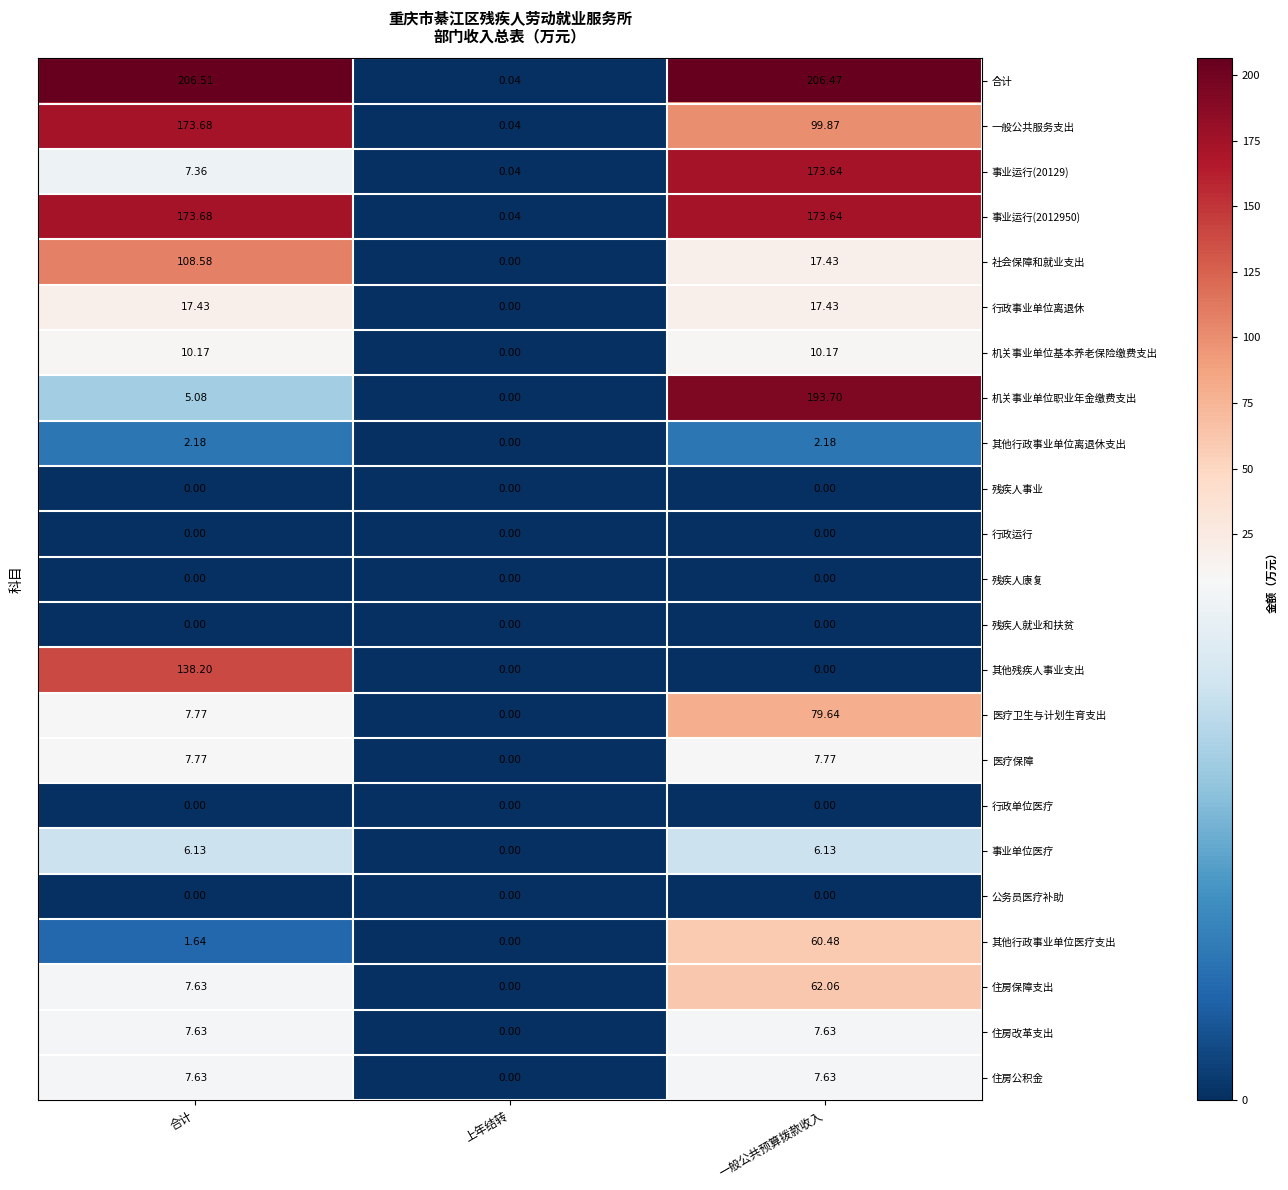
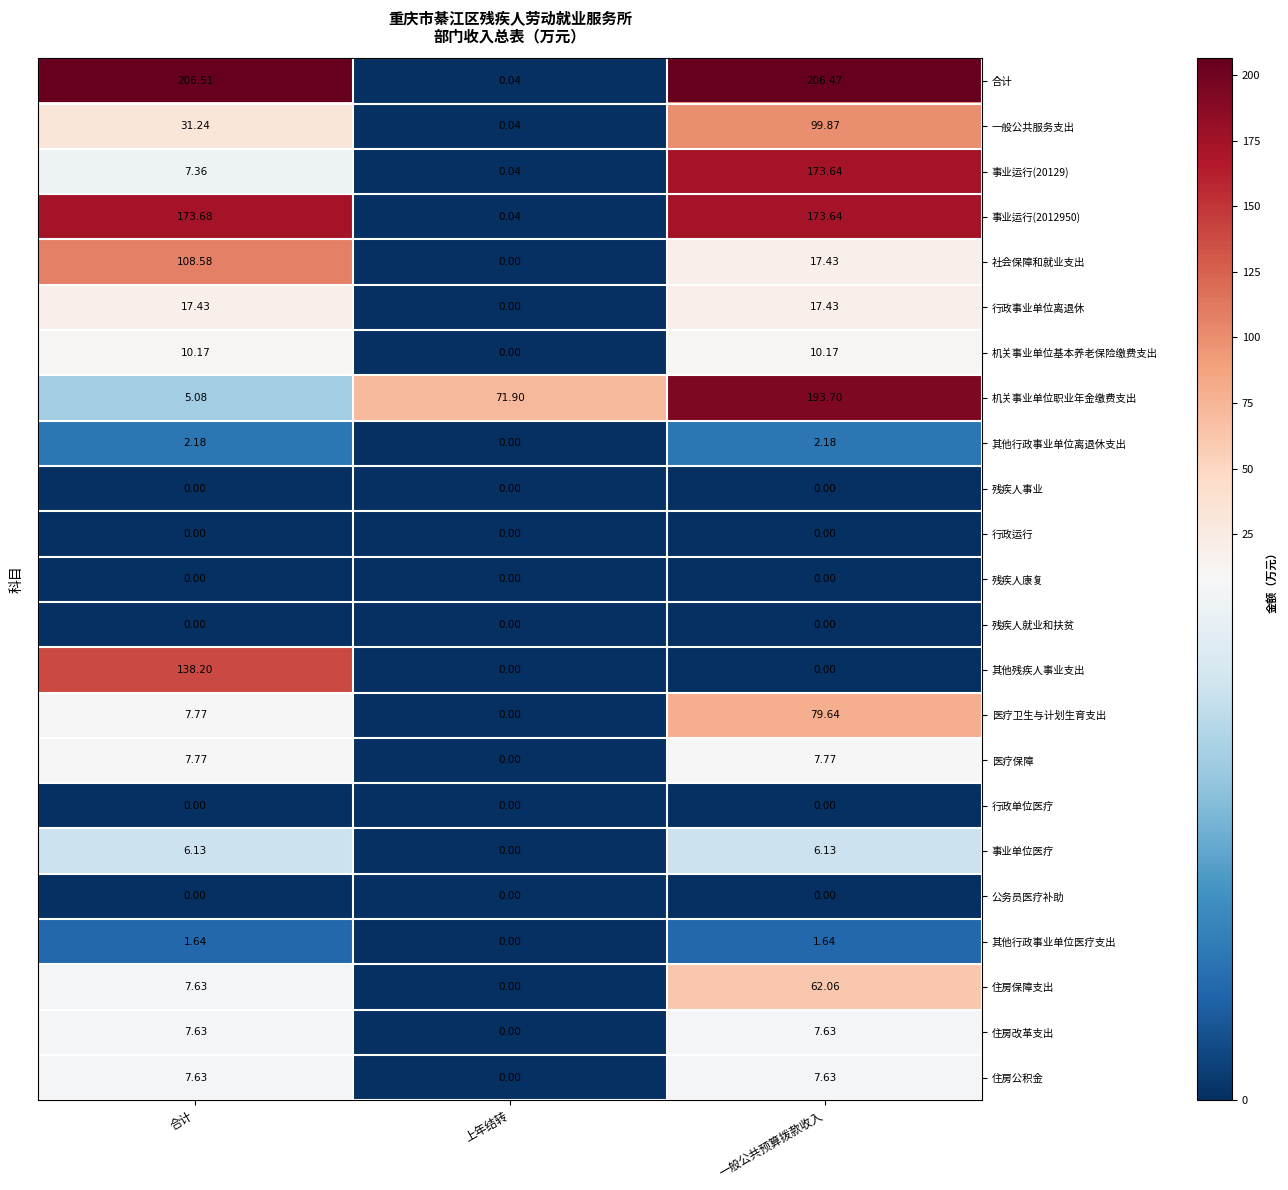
  {
    "合计": {
      "合计": 206.51,
      "上年结转": 0.04,
      "一般公共预算拨款收入": 206.47
    },
    "一般公共服务支出": {
-     "合计": 173.68,
+     "合计": 31.24,
      "上年结转": 0.04,
      "一般公共预算拨款收入": 99.87
    },
    "事业运行(20129)": {
      "合计": 7.36,
      "上年结转": 0.04,
      "一般公共预算拨款收入": 173.64
    },
    "事业运行(2012950)": {
      "合计": 173.68,
      "上年结转": 0.04,
      "一般公共预算拨款收入": 173.64
    },
    "社会保障和就业支出": {
      "合计": 108.58,
      "上年结转": 0.00,
      "一般公共预算拨款收入": 17.43
    },
    "行政事业单位离退休": {
      "合计": 17.43,
      "上年结转": 0.00,
      "一般公共预算拨款收入": 17.43
    },
    "机关事业单位基本养老保险缴费支出": {
      "合计": 10.17,
      "上年结转": 0.00,
      "一般公共预算拨款收入": 10.17
    },
    "机关事业单位职业年金缴费支出": {
      "合计": 5.08,
-     "上年结转": 0.00,
+     "上年结转": 71.90,
      "一般公共预算拨款收入": 193.70
    },
    "其他行政事业单位离退休支出": {
      "合计": 2.18,
      "上年结转": 0.00,
      "一般公共预算拨款收入": 2.18
    },
    "残疾人事业": {
      "合计": 0.00,
      "上年结转": 0.00,
      "一般公共预算拨款收入": 0.00
    },
    "行政运行": {
      "合计": 0.00,
      "上年结转": 0.00,
      "一般公共预算拨款收入": 0.00
    },
    "残疾人康复": {
      "合计": 0.00,
      "上年结转": 0.00,
      "一般公共预算拨款收入": 0.00
    },
    "残疾人就业和扶贫": {
      "合计": 0.00,
      "上年结转": 0.00,
      "一般公共预算拨款收入": 0.00
    },
    "其他残疾人事业支出": {
      "合计": 138.20,
      "上年结转": 0.00,
      "一般公共预算拨款收入": 0.00
    },
    "医疗卫生与计划生育支出": {
      "合计": 7.77,
      "上年结转": 0.00,
      "一般公共预算拨款收入": 79.64
    },
    "医疗保障": {
      "合计": 7.77,
      "上年结转": 0.00,
      "一般公共预算拨款收入": 7.77
    },
    "行政单位医疗": {
      "合计": 0.00,
      "上年结转": 0.00,
      "一般公共预算拨款收入": 0.00
    },
    "事业单位医疗": {
      "合计": 6.13,
      "上年结转": 0.00,
      "一般公共预算拨款收入": 6.13
    },
    "公务员医疗补助": {
      "合计": 0.00,
      "上年结转": 0.00,
      "一般公共预算拨款收入": 0.00
    },
    "其他行政事业单位医疗支出": {
      "合计": 1.64,
      "上年结转": 0.00,
-     "一般公共预算拨款收入": 60.48
+     "一般公共预算拨款收入": 1.64
    },
    "住房保障支出": {
      "合计": 7.63,
      "上年结转": 0.00,
      "一般公共预算拨款收入": 62.06
    },
    "住房改革支出": {
      "合计": 7.63,
      "上年结转": 0.00,
      "一般公共预算拨款收入": 7.63
    },
    "住房公积金": {
      "合计": 7.63,
      "上年结转": 0.00,
      "一般公共预算拨款收入": 7.63
    }
  }
